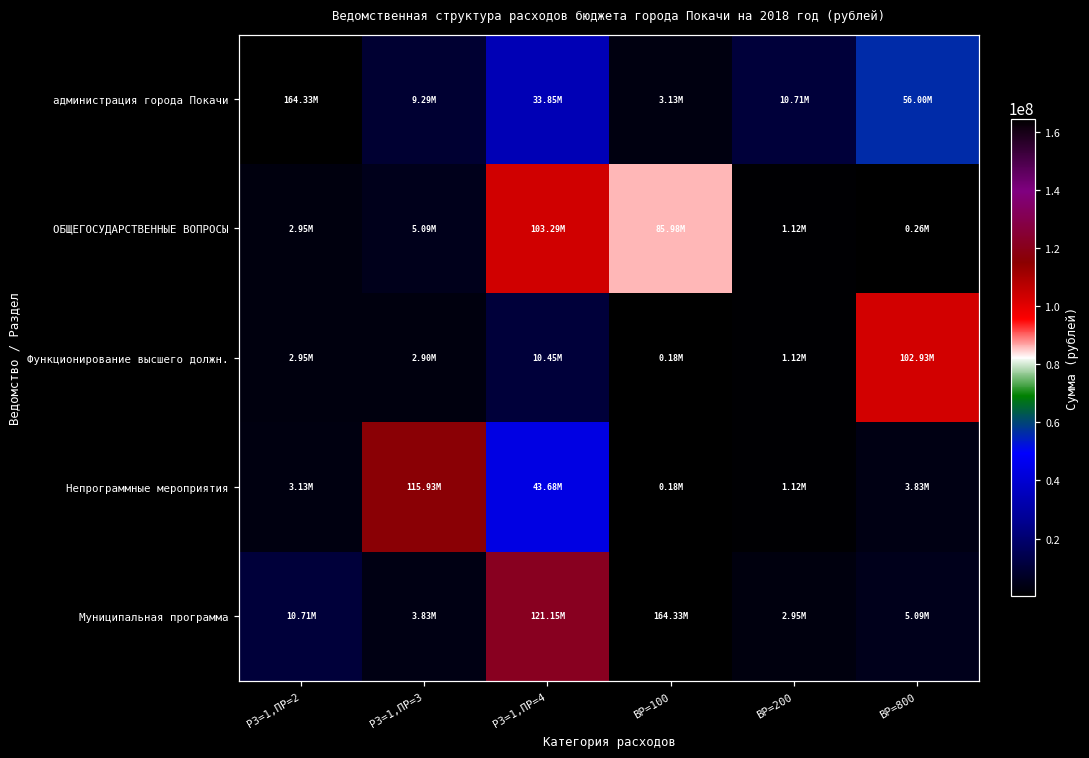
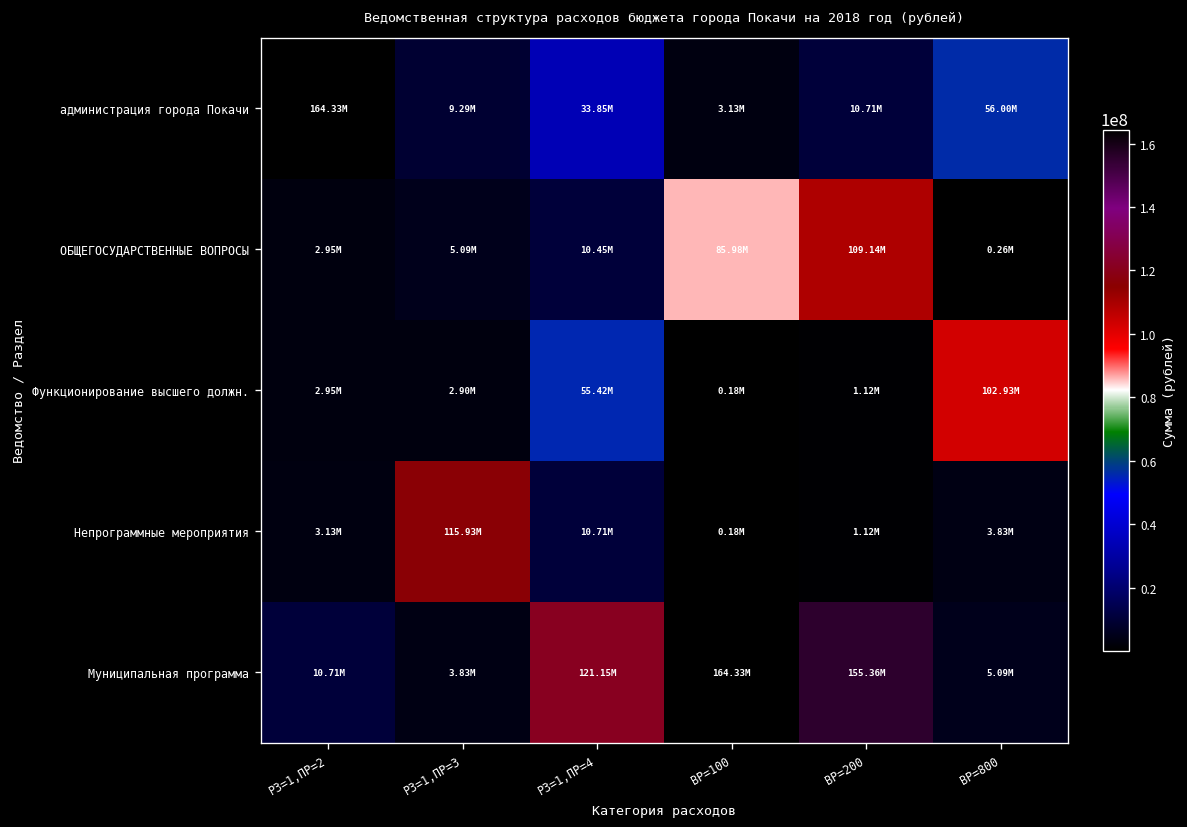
  {
    "администрация города Покачи": {
      "РЗ=1,ПР=2": "164.33M",
      "РЗ=1,ПР=3": "9.29M",
      "РЗ=1,ПР=4": "33.85M",
      "ВР=100": "3.13M",
      "ВР=200": "10.71M",
      "ВР=800": "56.00M"
    },
    "ОБЩЕГОСУДАРСТВЕННЫЕ ВОПРОСЫ": {
      "РЗ=1,ПР=2": "2.95M",
      "РЗ=1,ПР=3": "5.09M",
-     "РЗ=1,ПР=4": "103.29M",
+     "РЗ=1,ПР=4": "10.45M",
      "ВР=100": "85.98M",
-     "ВР=200": "1.12M",
+     "ВР=200": "109.14M",
      "ВР=800": "0.26M"
    },
    "Функционирование высшего должн.": {
      "РЗ=1,ПР=2": "2.95M",
      "РЗ=1,ПР=3": "2.90M",
-     "РЗ=1,ПР=4": "10.45M",
+     "РЗ=1,ПР=4": "55.42M",
      "ВР=100": "0.18M",
      "ВР=200": "1.12M",
      "ВР=800": "102.93M"
    },
    "Непрограммные мероприятия": {
      "РЗ=1,ПР=2": "3.13M",
      "РЗ=1,ПР=3": "115.93M",
-     "РЗ=1,ПР=4": "43.68M",
+     "РЗ=1,ПР=4": "10.71M",
      "ВР=100": "0.18M",
      "ВР=200": "1.12M",
      "ВР=800": "3.83M"
    },
    "Муниципальная программа": {
      "РЗ=1,ПР=2": "10.71M",
      "РЗ=1,ПР=3": "3.83M",
      "РЗ=1,ПР=4": "121.15M",
      "ВР=100": "164.33M",
-     "ВР=200": "2.95M",
+     "ВР=200": "155.36M",
      "ВР=800": "5.09M"
    }
  }
